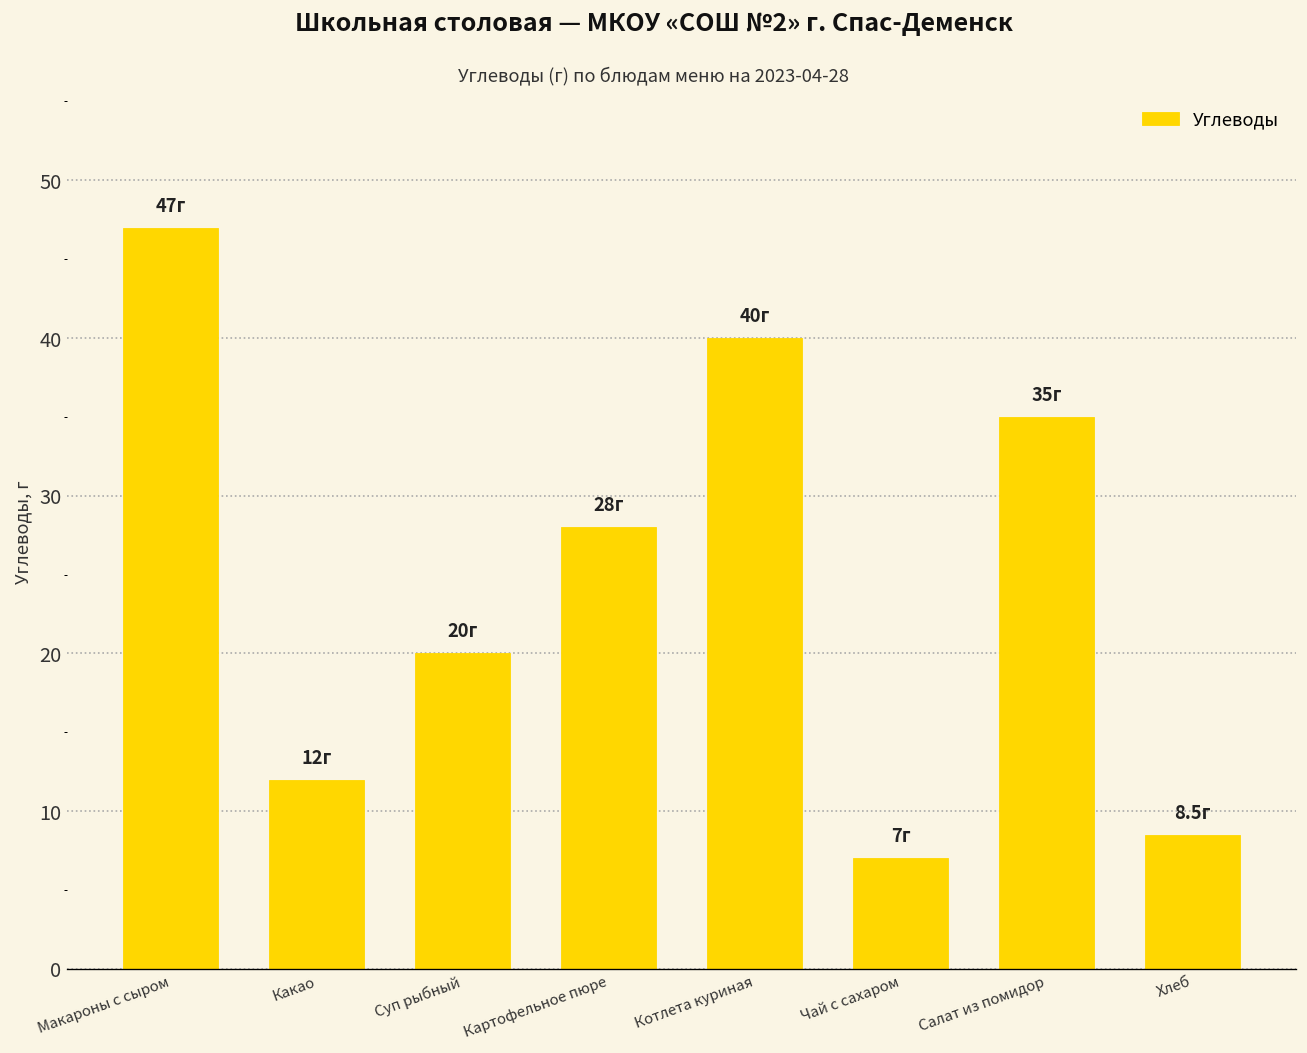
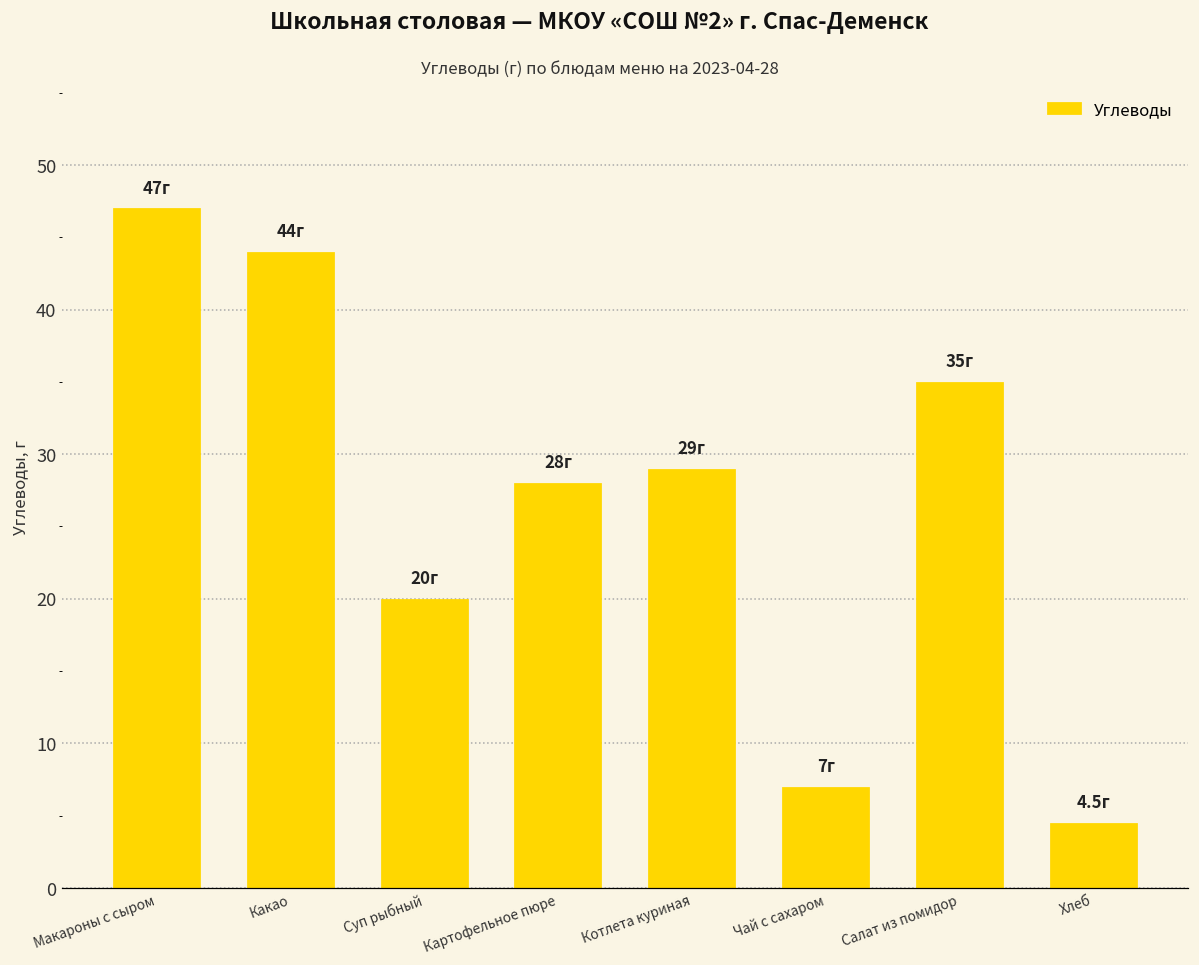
  {
    "Макароны с сыром": "47г",
-   "Какао": "12г",
+   "Какао": "44г",
    "Суп рыбный": "20г",
    "Картофельное пюре": "28г",
-   "Котлета куриная": "40г",
+   "Котлета куриная": "29г",
    "Чай с сахаром": "7г",
    "Салат из помидор": "35г",
-   "Хлеб": "8.5г"
+   "Хлеб": "4.5г"
  }
